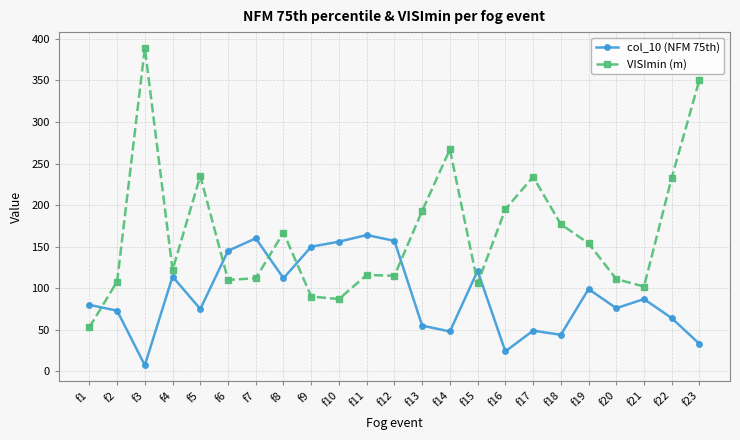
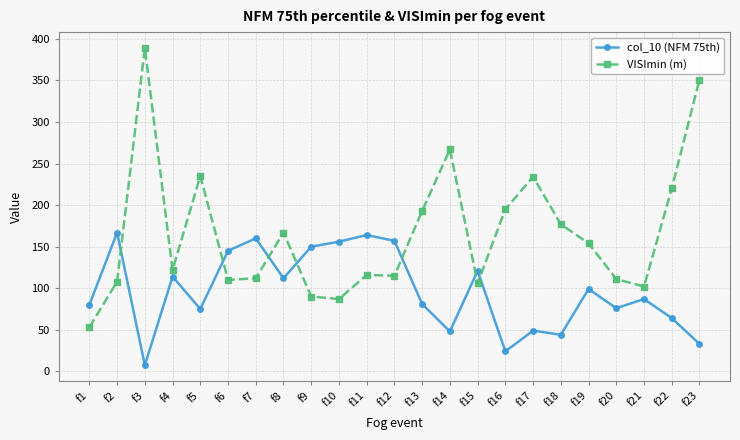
  {
    "col_10 (NFM 75th)": {
      "f1": 80,
-     "f2": 70,
+     "f2": 170,
      "f3": 10,
      "f4": 110,
      "f5": 80,
      "f6": 150,
      "f7": 160,
      "f8": 110,
      "f9": 150,
      "f10": 160,
      "f11": 160,
      "f12": 160,
-     "f13": 60,
+     "f13": 80,
      "f14": 50,
      "f15": 120,
      "f16": 20,
      "f17": 50,
      "f18": 40,
      "f19": 100,
      "f20": 80,
      "f21": 90,
      "f22": 60,
      "f23": 30
    },
    "VISImin (m)": {
      "f1": 50,
      "f2": 110,
      "f3": 390,
      "f4": 120,
      "f5": 240,
      "f6": 110,
      "f7": 110,
      "f8": 170,
      "f9": 90,
      "f10": 90,
      "f11": 120,
      "f12": 120,
      "f13": 190,
      "f14": 270,
      "f15": 110,
      "f16": 200,
      "f17": 230,
      "f18": 180,
      "f19": 150,
      "f20": 110,
      "f21": 100,
-     "f22": 230,
+     "f22": 220,
      "f23": 350
    }
  }
